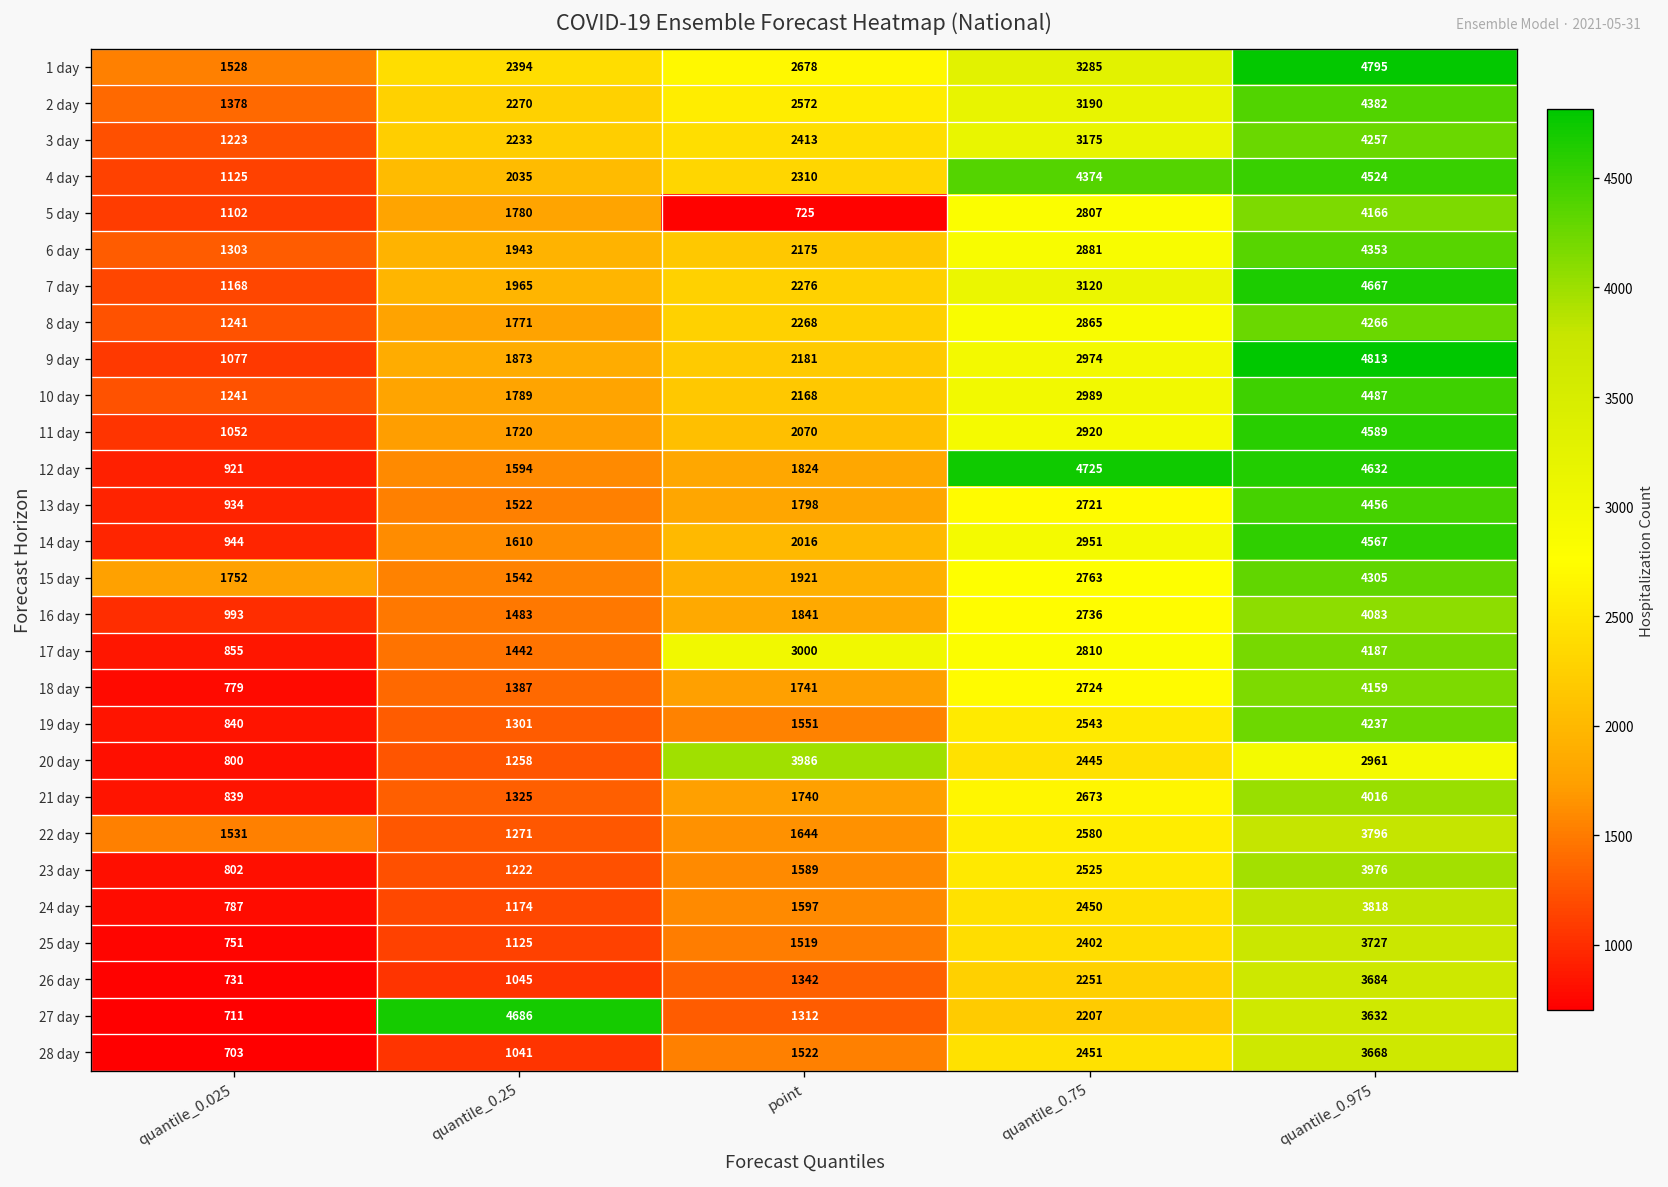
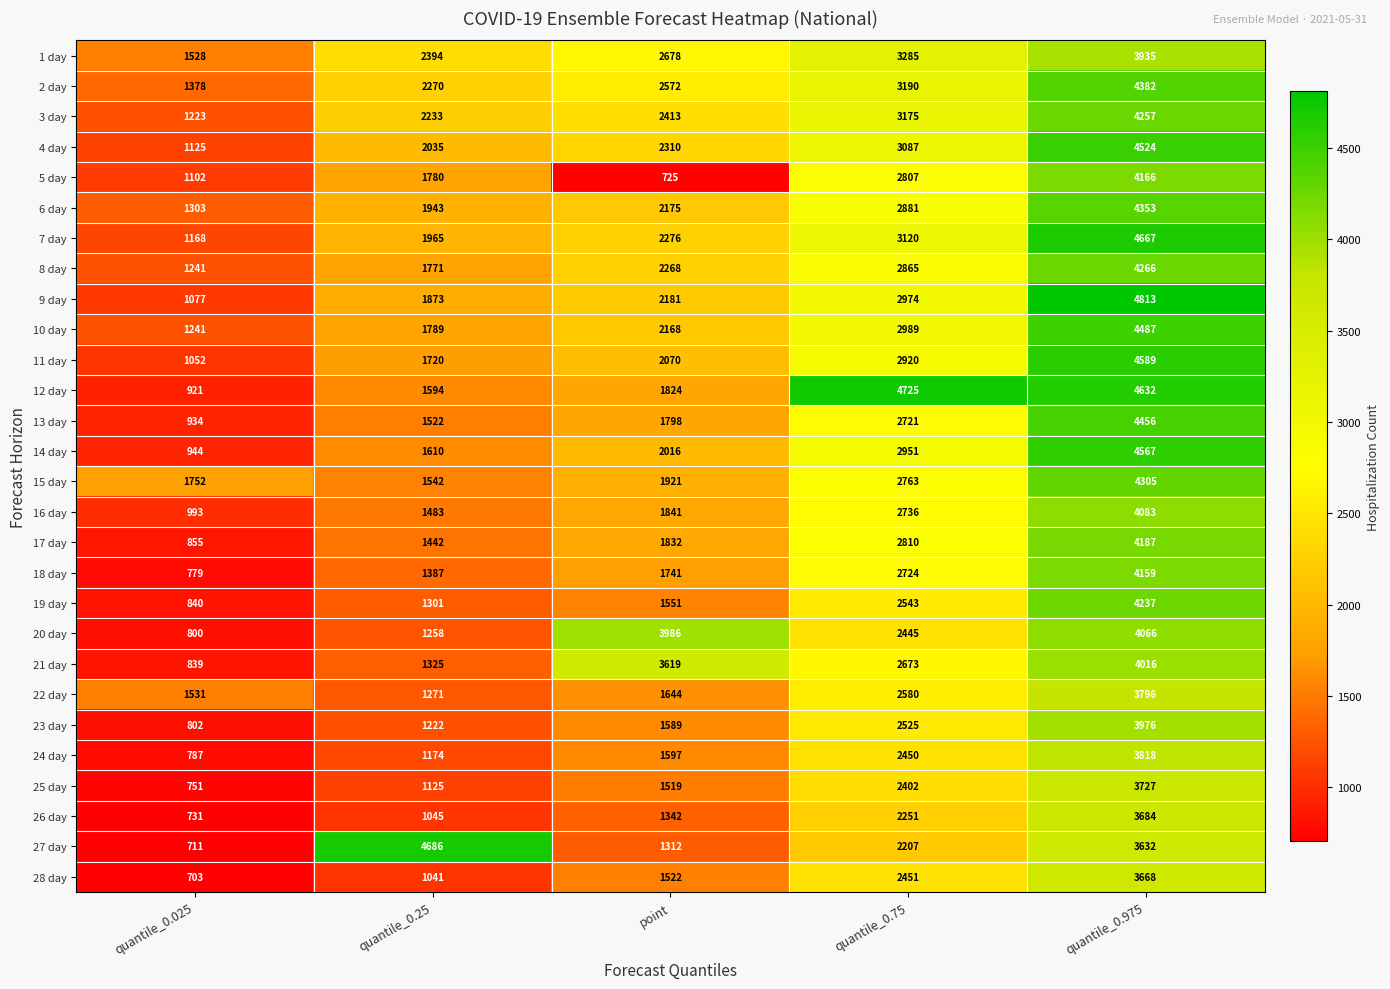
  {
    "1 day": {
      "quantile_0.025": 1528,
      "quantile_0.25": 2394,
      "point": 2678,
      "quantile_0.75": 3285,
-     "quantile_0.975": 4795
+     "quantile_0.975": 3935
    },
    "2 day": {
      "quantile_0.025": 1378,
      "quantile_0.25": 2270,
      "point": 2572,
      "quantile_0.75": 3190,
      "quantile_0.975": 4382
    },
    "3 day": {
      "quantile_0.025": 1223,
      "quantile_0.25": 2233,
      "point": 2413,
      "quantile_0.75": 3175,
      "quantile_0.975": 4257
    },
    "4 day": {
      "quantile_0.025": 1125,
      "quantile_0.25": 2035,
      "point": 2310,
-     "quantile_0.75": 4374,
+     "quantile_0.75": 3087,
      "quantile_0.975": 4524
    },
    "5 day": {
      "quantile_0.025": 1102,
      "quantile_0.25": 1780,
      "point": 725,
      "quantile_0.75": 2807,
      "quantile_0.975": 4166
    },
    "6 day": {
      "quantile_0.025": 1303,
      "quantile_0.25": 1943,
      "point": 2175,
      "quantile_0.75": 2881,
      "quantile_0.975": 4353
    },
    "7 day": {
      "quantile_0.025": 1168,
      "quantile_0.25": 1965,
      "point": 2276,
      "quantile_0.75": 3120,
      "quantile_0.975": 4667
    },
    "8 day": {
      "quantile_0.025": 1241,
      "quantile_0.25": 1771,
      "point": 2268,
      "quantile_0.75": 2865,
      "quantile_0.975": 4266
    },
    "9 day": {
      "quantile_0.025": 1077,
      "quantile_0.25": 1873,
      "point": 2181,
      "quantile_0.75": 2974,
      "quantile_0.975": 4813
    },
    "10 day": {
      "quantile_0.025": 1241,
      "quantile_0.25": 1789,
      "point": 2168,
      "quantile_0.75": 2989,
      "quantile_0.975": 4487
    },
    "11 day": {
      "quantile_0.025": 1052,
      "quantile_0.25": 1720,
      "point": 2070,
      "quantile_0.75": 2920,
      "quantile_0.975": 4589
    },
    "12 day": {
      "quantile_0.025": 921,
      "quantile_0.25": 1594,
      "point": 1824,
      "quantile_0.75": 4725,
      "quantile_0.975": 4632
    },
    "13 day": {
      "quantile_0.025": 934,
      "quantile_0.25": 1522,
      "point": 1798,
      "quantile_0.75": 2721,
      "quantile_0.975": 4456
    },
    "14 day": {
      "quantile_0.025": 944,
      "quantile_0.25": 1610,
      "point": 2016,
      "quantile_0.75": 2951,
      "quantile_0.975": 4567
    },
    "15 day": {
      "quantile_0.025": 1752,
      "quantile_0.25": 1542,
      "point": 1921,
      "quantile_0.75": 2763,
      "quantile_0.975": 4305
    },
    "16 day": {
      "quantile_0.025": 993,
      "quantile_0.25": 1483,
      "point": 1841,
      "quantile_0.75": 2736,
      "quantile_0.975": 4083
    },
    "17 day": {
      "quantile_0.025": 855,
      "quantile_0.25": 1442,
-     "point": 3000,
+     "point": 1832,
      "quantile_0.75": 2810,
      "quantile_0.975": 4187
    },
    "18 day": {
      "quantile_0.025": 779,
      "quantile_0.25": 1387,
      "point": 1741,
      "quantile_0.75": 2724,
      "quantile_0.975": 4159
    },
    "19 day": {
      "quantile_0.025": 840,
      "quantile_0.25": 1301,
      "point": 1551,
      "quantile_0.75": 2543,
      "quantile_0.975": 4237
    },
    "20 day": {
      "quantile_0.025": 800,
      "quantile_0.25": 1258,
      "point": 3986,
      "quantile_0.75": 2445,
-     "quantile_0.975": 2961
+     "quantile_0.975": 4066
    },
    "21 day": {
      "quantile_0.025": 839,
      "quantile_0.25": 1325,
-     "point": 1740,
+     "point": 3619,
      "quantile_0.75": 2673,
      "quantile_0.975": 4016
    },
    "22 day": {
      "quantile_0.025": 1531,
      "quantile_0.25": 1271,
      "point": 1644,
      "quantile_0.75": 2580,
      "quantile_0.975": 3796
    },
    "23 day": {
      "quantile_0.025": 802,
      "quantile_0.25": 1222,
      "point": 1589,
      "quantile_0.75": 2525,
      "quantile_0.975": 3976
    },
    "24 day": {
      "quantile_0.025": 787,
      "quantile_0.25": 1174,
      "point": 1597,
      "quantile_0.75": 2450,
      "quantile_0.975": 3818
    },
    "25 day": {
      "quantile_0.025": 751,
      "quantile_0.25": 1125,
      "point": 1519,
      "quantile_0.75": 2402,
      "quantile_0.975": 3727
    },
    "26 day": {
      "quantile_0.025": 731,
      "quantile_0.25": 1045,
      "point": 1342,
      "quantile_0.75": 2251,
      "quantile_0.975": 3684
    },
    "27 day": {
      "quantile_0.025": 711,
      "quantile_0.25": 4686,
      "point": 1312,
      "quantile_0.75": 2207,
      "quantile_0.975": 3632
    },
    "28 day": {
      "quantile_0.025": 703,
      "quantile_0.25": 1041,
      "point": 1522,
      "quantile_0.75": 2451,
      "quantile_0.975": 3668
    }
  }
